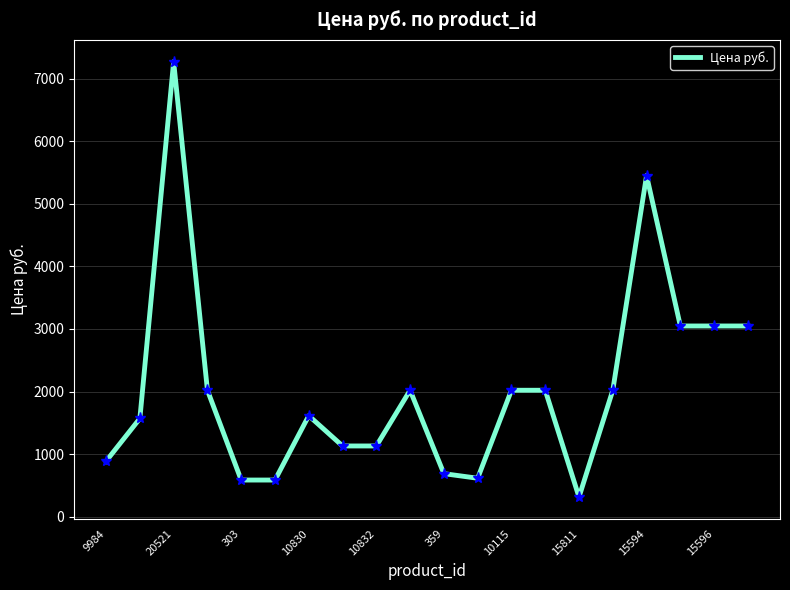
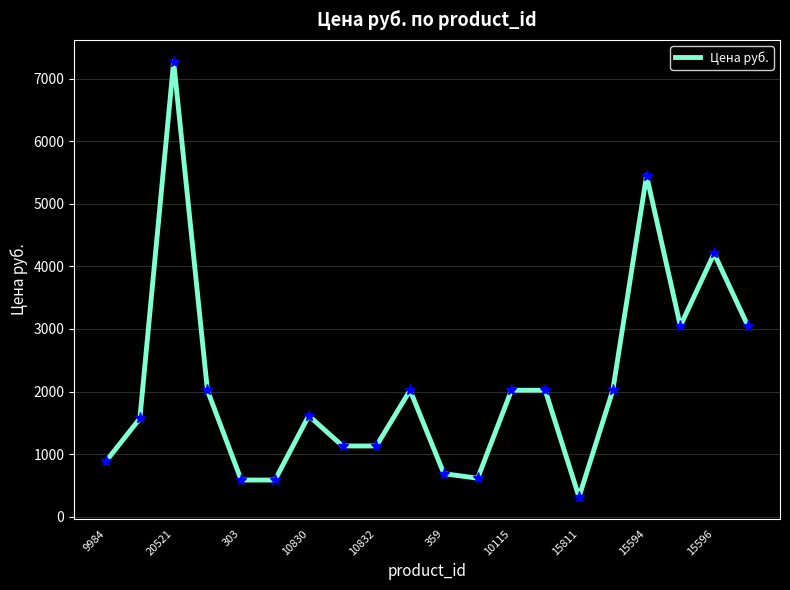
  {
    "9984": 900,
    "20521": 7300,
    "303": 600,
    "10830": 1600,
    "10832": 1100,
    "359": 700,
    "10115": 2000,
    "15811": 300,
    "15594": 5500,
-   "15596": 3000
+   "15596": 4200
  }
